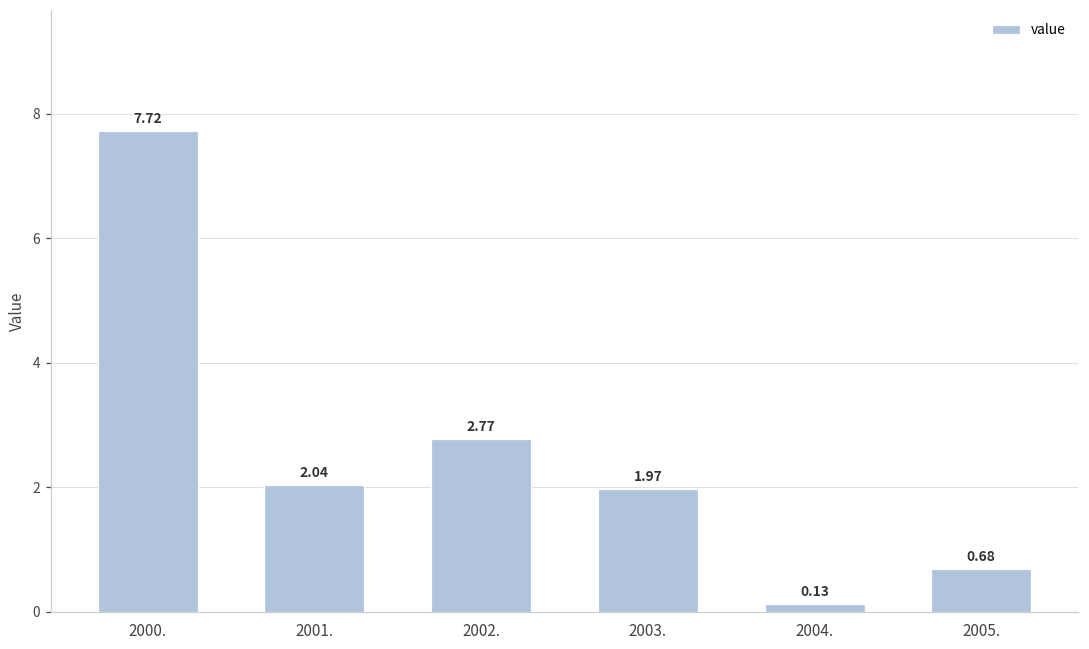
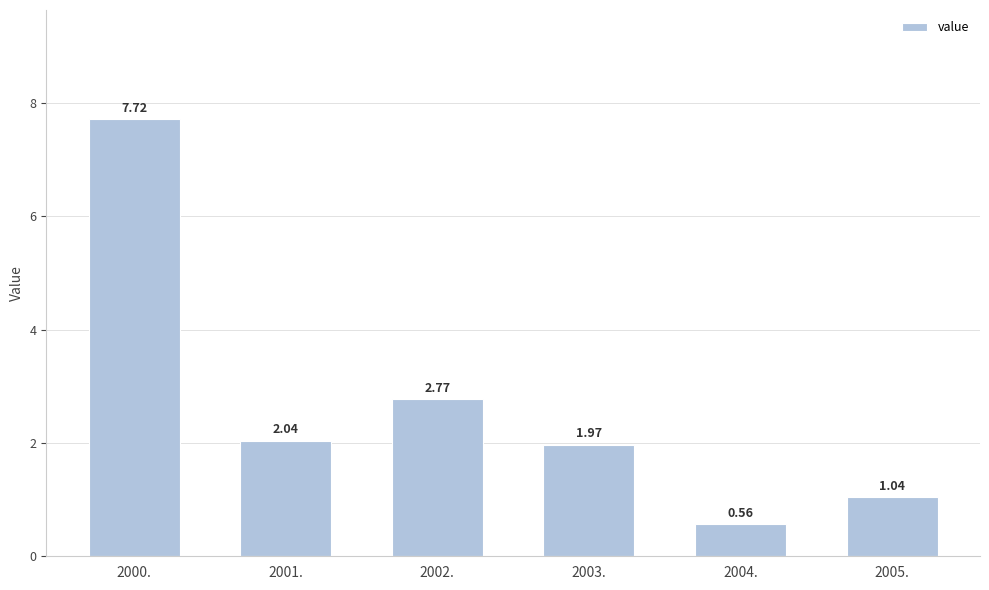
  {
    "2000.": 7.72,
    "2001.": 2.04,
    "2002.": 2.77,
    "2003.": 1.97,
-   "2004.": 0.13,
-   "2005.": 0.68
+   "2004.": 0.56,
+   "2005.": 1.04
  }
